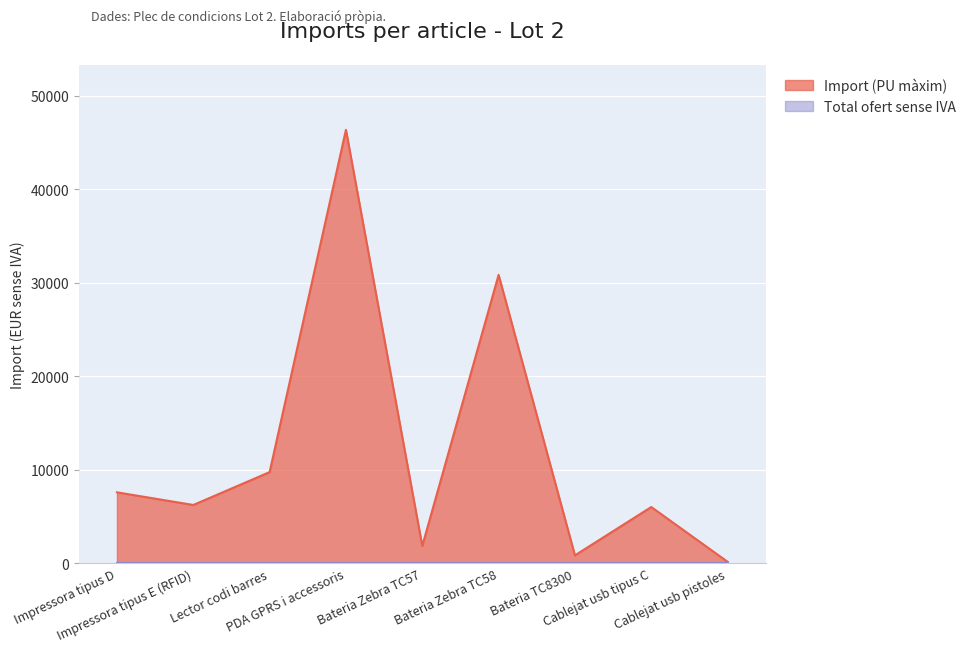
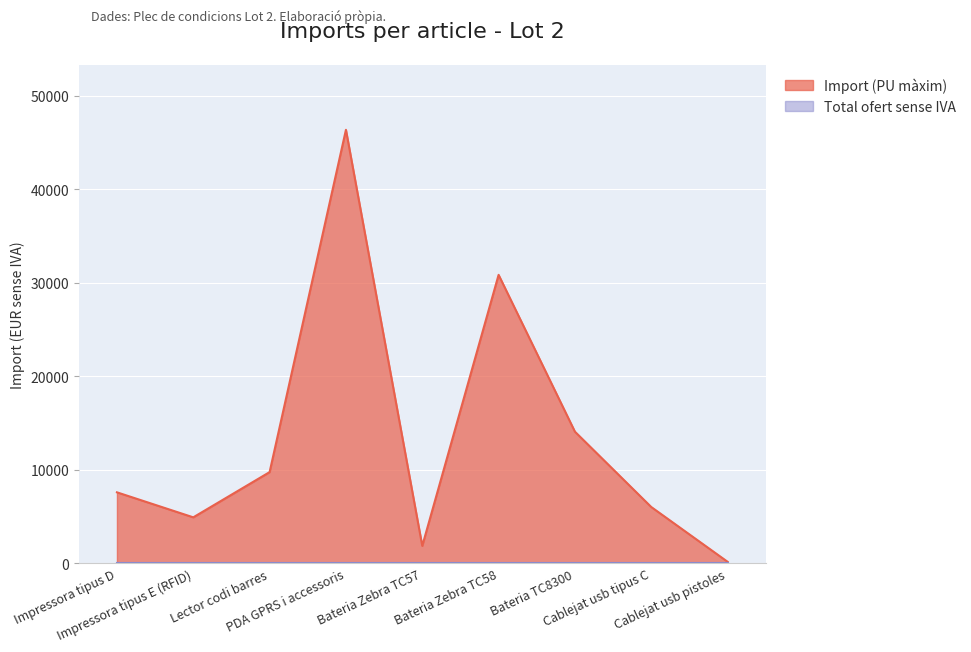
  {
    "Import (PU màxim)": {
      "Impressora tipus D": 8000,
-     "Impressora tipus E (RFID)": 6000,
+     "Impressora tipus E (RFID)": 5000,
      "Lector codi barres": 10000,
      "PDA GPRS i accessoris": 46000,
      "Bateria Zebra TC57": 2000,
      "Bateria Zebra TC58": 31000,
-     "Bateria TC8300": 1000,
+     "Bateria TC8300": 14000,
      "Cablejat usb tipus C": 6000
    },
    "Total ofert sense IVA": {
      "Impressora tipus D": 0,
      "Impressora tipus E (RFID)": 0,
      "Lector codi barres": 0,
      "PDA GPRS i accessoris": 0,
      "Bateria Zebra TC57": 0,
      "Bateria Zebra TC58": 0,
      "Bateria TC8300": 0,
      "Cablejat usb tipus C": 0
    }
  }
